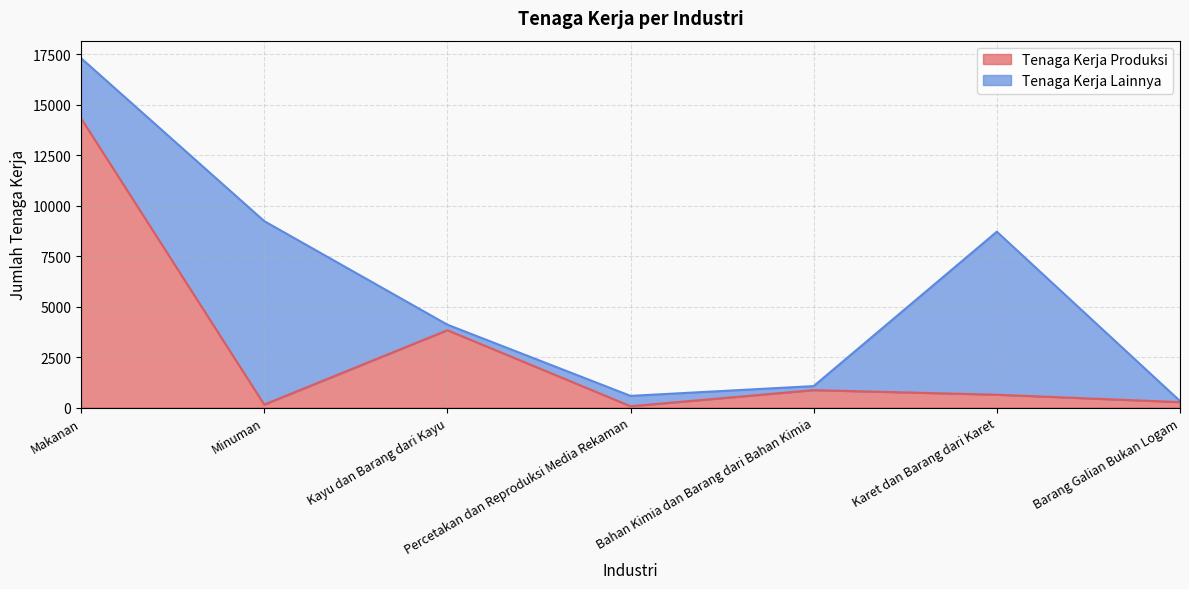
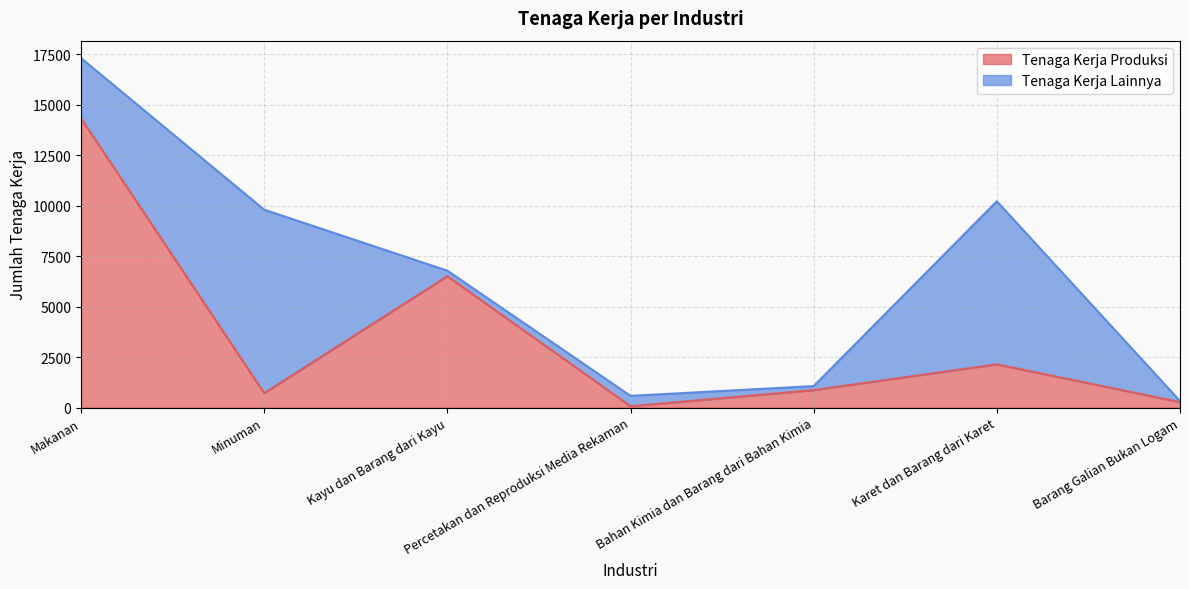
  {
    "Tenaga Kerja Produksi": {
      "Makanan": 14300,
-     "Minuman": 100,
-     "Kayu dan Barang dari Kayu": 3800,
+     "Minuman": 700,
+     "Kayu dan Barang dari Kayu": 6500,
      "Percetakan dan Reproduksi Media Rekaman": 100,
      "Bahan Kimia dan Barang dari Bahan Kimia": 900,
-     "Karet dan Barang dari Karet": 600
+     "Karet dan Barang dari Karet": 2100
    },
    "Tenaga Kerja Lainnya": {
      "Makanan": 3000,
      "Minuman": 9100,
      "Kayu dan Barang dari Kayu": 300,
      "Percetakan dan Reproduksi Media Rekaman": 500,
      "Bahan Kimia dan Barang dari Bahan Kimia": 200,
      "Karet dan Barang dari Karet": 8100
    }
  }
